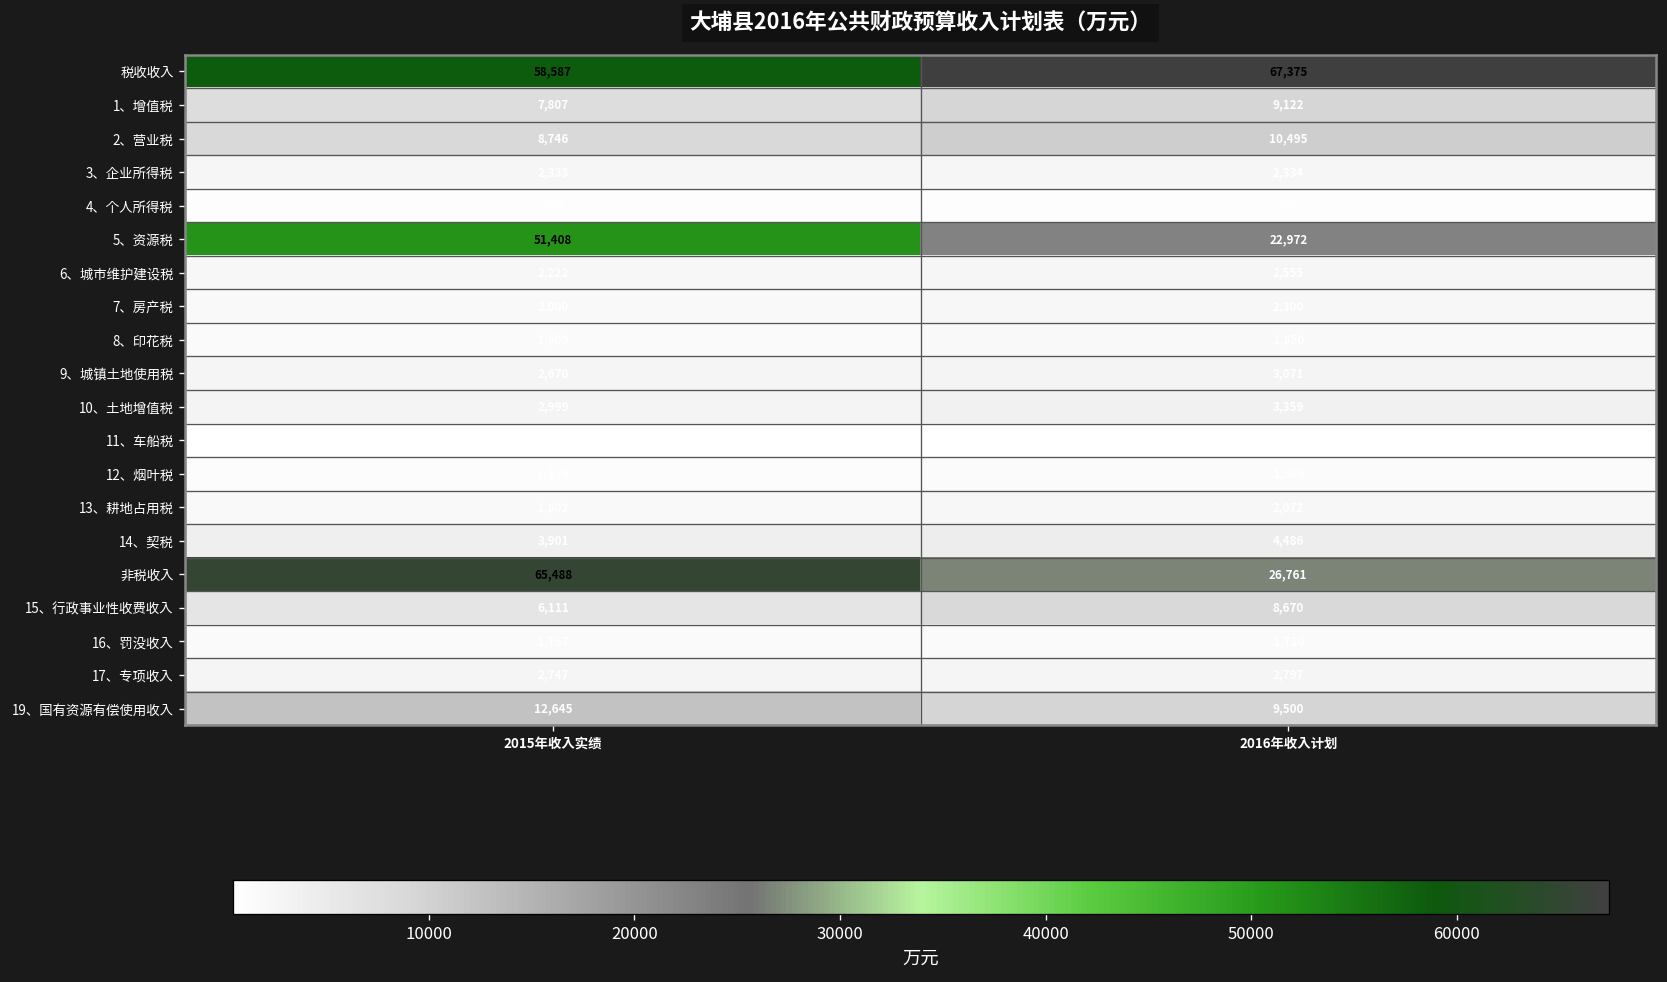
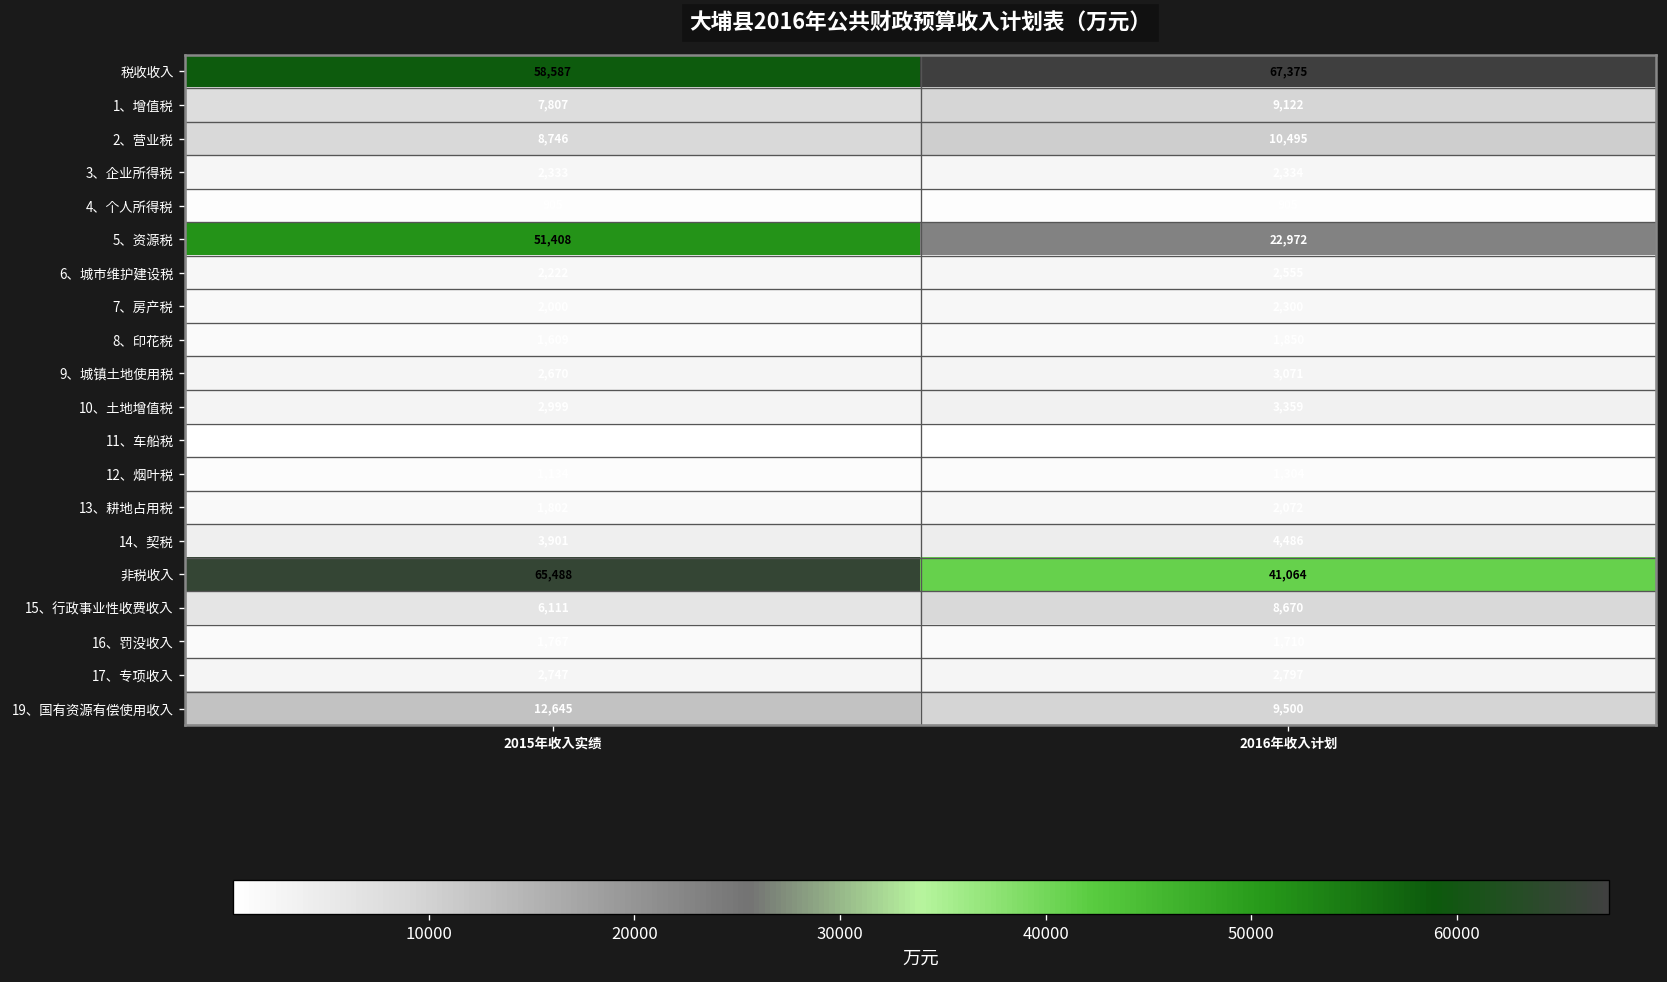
  {
    "税收收入": {
      "2015年收入实绩": "58,587",
      "2016年收入计划": "67,375"
    },
    "2、营业税": {
      "2016年收入计划": "10,495"
    },
    "5、资源税": {
      "2015年收入实绩": "51,408",
      "2016年收入计划": "22,972"
    },
    "非税收入": {
      "2015年收入实绩": "65,488",
-     "2016年收入计划": "26,761"
+     "2016年收入计划": "41,064"
    },
    "19、国有资源有偿使用收入": {
      "2015年收入实绩": "12,645"
    }
  }
